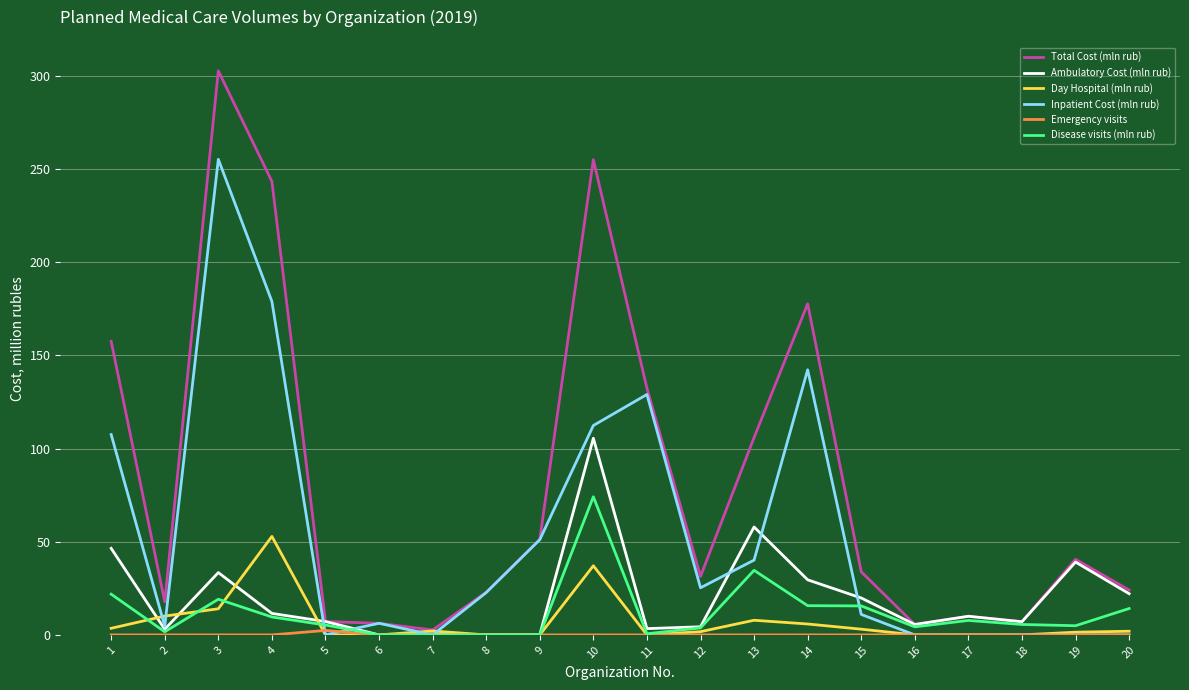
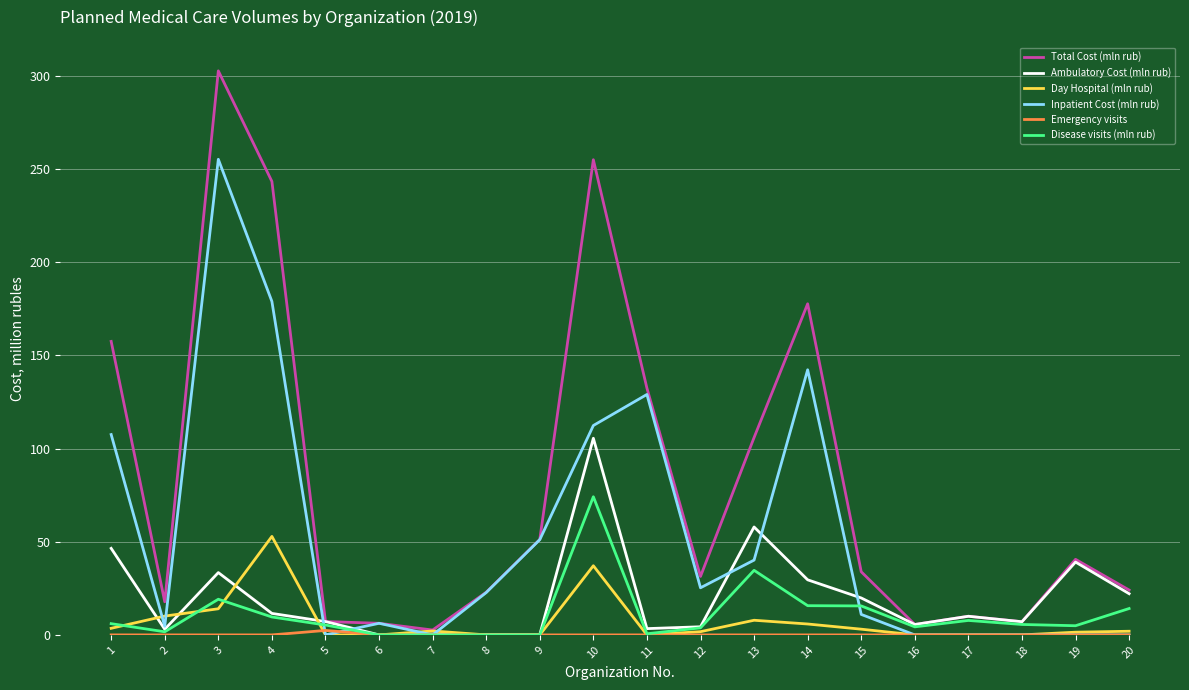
  {
    "Total Cost (mln rub)": {
      "1": 157,
      "2": 18,
      "3": 303,
      "4": 243,
      "10": 255,
      "11": 132,
      "12": 31,
      "13": 106,
      "14": 178,
      "15": 34,
      "19": 41,
      "20": 24
    },
    "Ambulatory Cost (mln rub)": {
      "1": 46,
      "3": 33,
      "4": 12,
      "10": 106,
      "11": 3,
      "13": 58,
      "14": 30,
      "15": 20,
      "19": 39,
      "20": 22
    },
    "Day Hospital (mln rub)": {
      "1": 4,
      "2": 10,
      "3": 14,
      "4": 53,
      "10": 37,
      "12": 2,
      "13": 8,
      "14": 6,
      "15": 3,
      "19": 1,
      "20": 2
    },
    "Inpatient Cost (mln rub)": {
      "1": 108,
      "2": 5,
      "3": 255,
      "4": 179,
      "10": 112,
      "11": 129,
      "12": 25,
      "13": 40,
      "14": 142,
      "15": 11
    },
    "Emergency visits": {
      "1": 0,
      "2": 0,
      "3": 0,
      "4": 0,
      "5": 2,
      "10": 0,
      "12": 0,
      "13": 0,
      "14": 0,
      "15": 0
    },
    "Disease visits (mln rub)": {
-     "1": 22,
+     "1": 6,
      "3": 19,
      "4": 10,
      "5": 5,
      "10": 74,
      "13": 35,
      "14": 16,
      "15": 16,
      "17": 8,
      "18": 6,
      "19": 5,
      "20": 14
    }
  }
